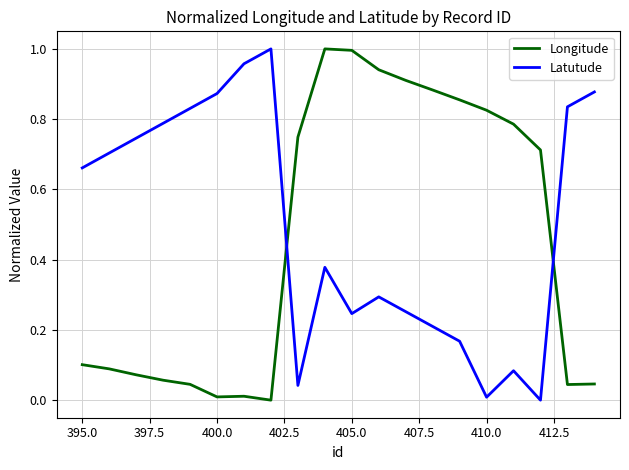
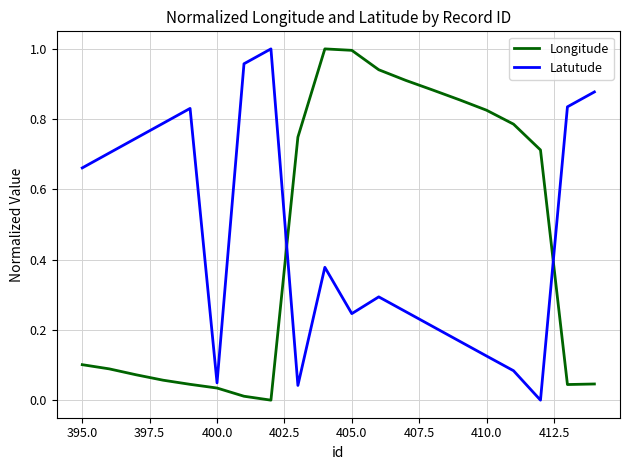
  {
    "Longitude": {
      "395.0": 0.10,
-     "400.0": 0.01,
+     "400.0": 0.03,
      "405.0": 1.00,
      "410.0": 0.83
    },
    "Latutude": {
      "395.0": 0.66,
-     "400.0": 0.87,
+     "400.0": 0.05,
      "405.0": 0.25,
-     "410.0": 0.01
+     "410.0": 0.13
    }
  }
